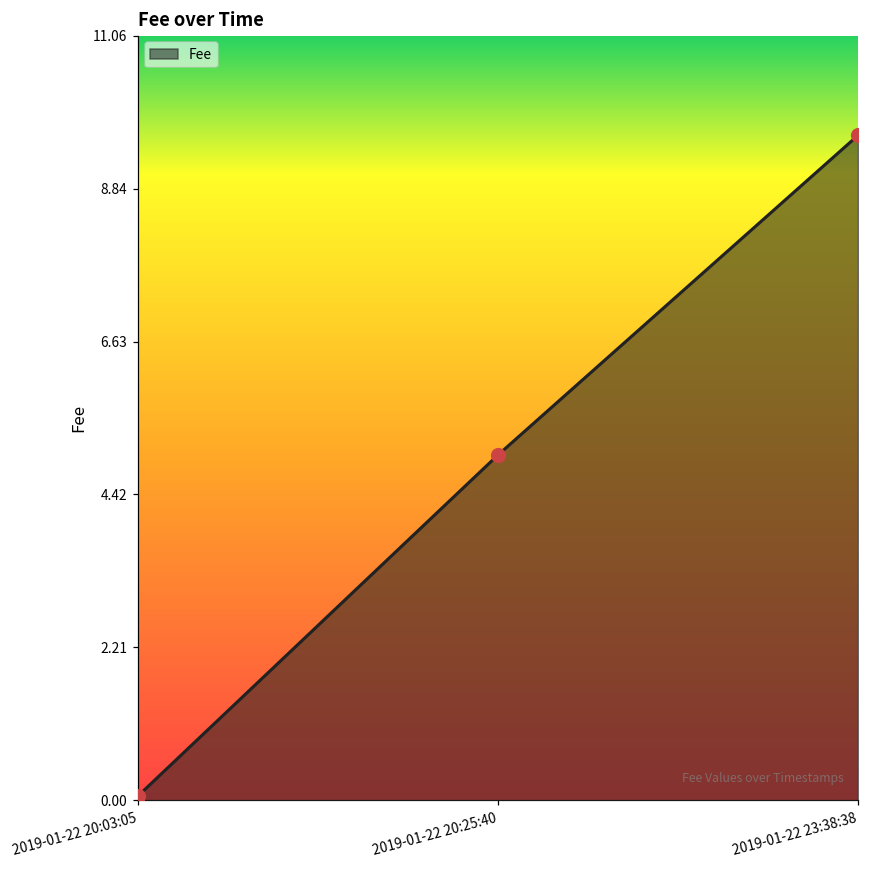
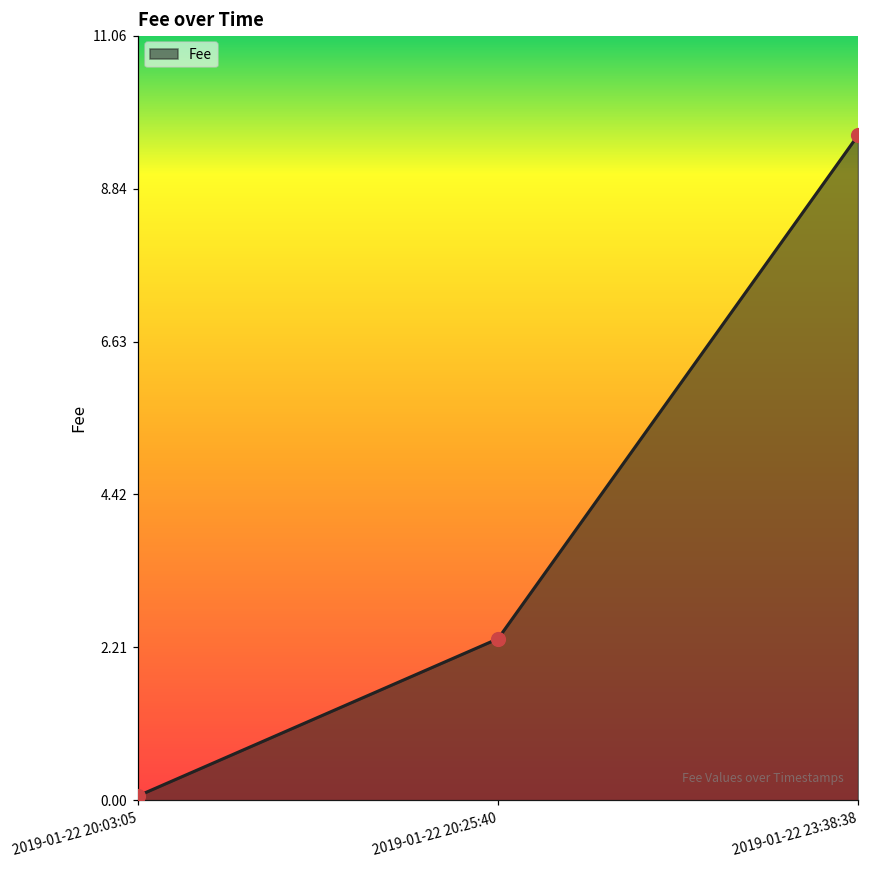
  {
    "2019-01-22 20:03:05": 0.1,
-   "2019-01-22 20:25:40": 5.0,
+   "2019-01-22 20:25:40": 2.3,
    "2019-01-22 23:38:38": 9.6
  }
